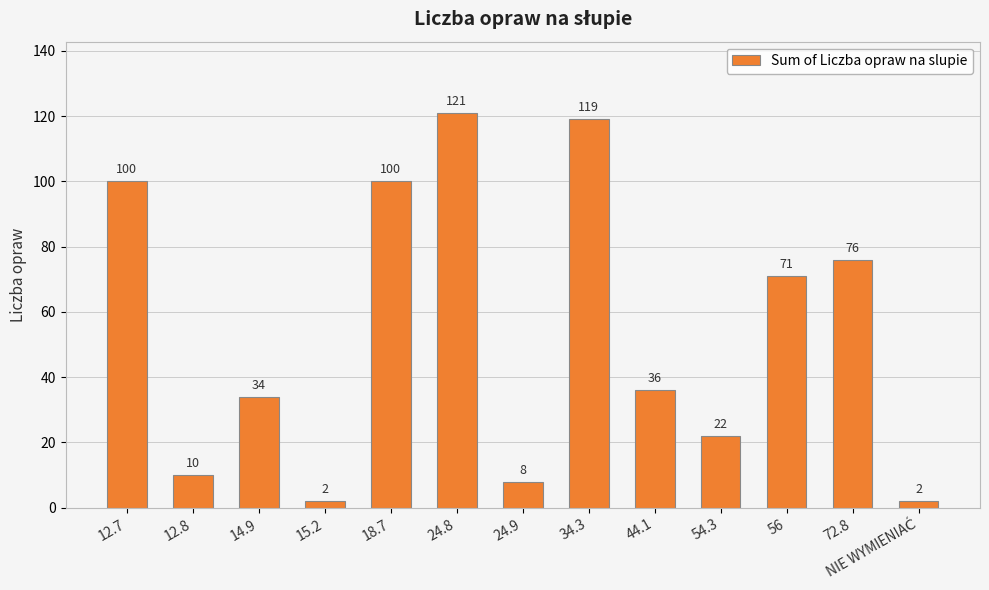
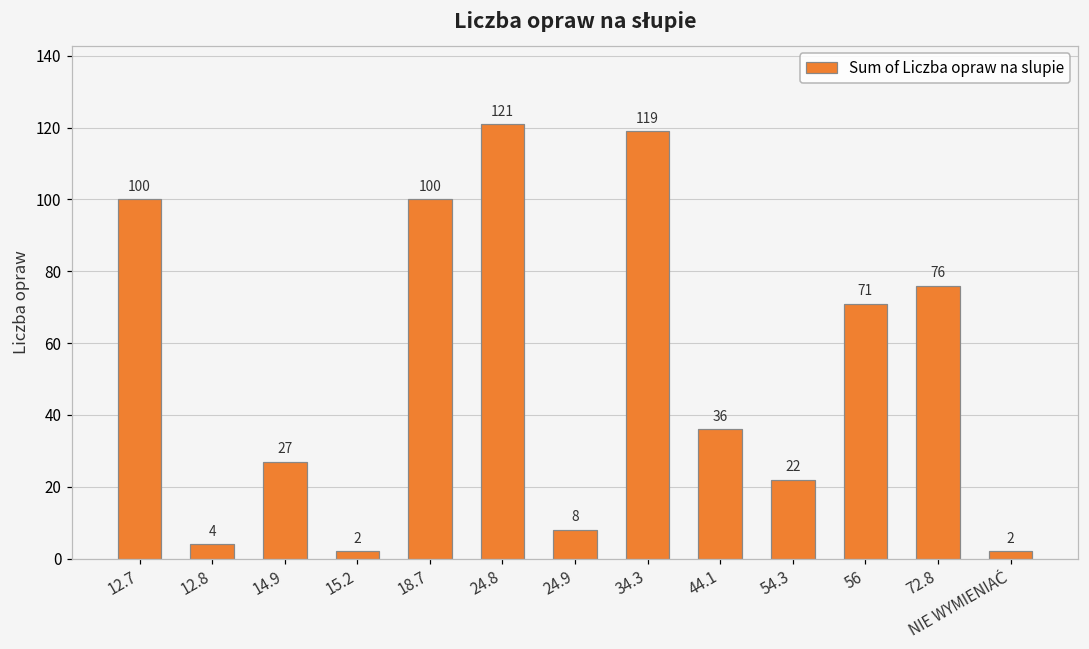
  {
    "12.7": 100,
-   "12.8": 10,
-   "14.9": 34,
+   "12.8": 4,
+   "14.9": 27,
    "15.2": 2,
    "18.7": 100,
    "24.8": 121,
    "24.9": 8,
    "34.3": 119,
    "44.1": 36,
    "54.3": 22,
    "56": 71,
    "72.8": 76,
    "NIE WYMIENIAĆ": 2
  }
